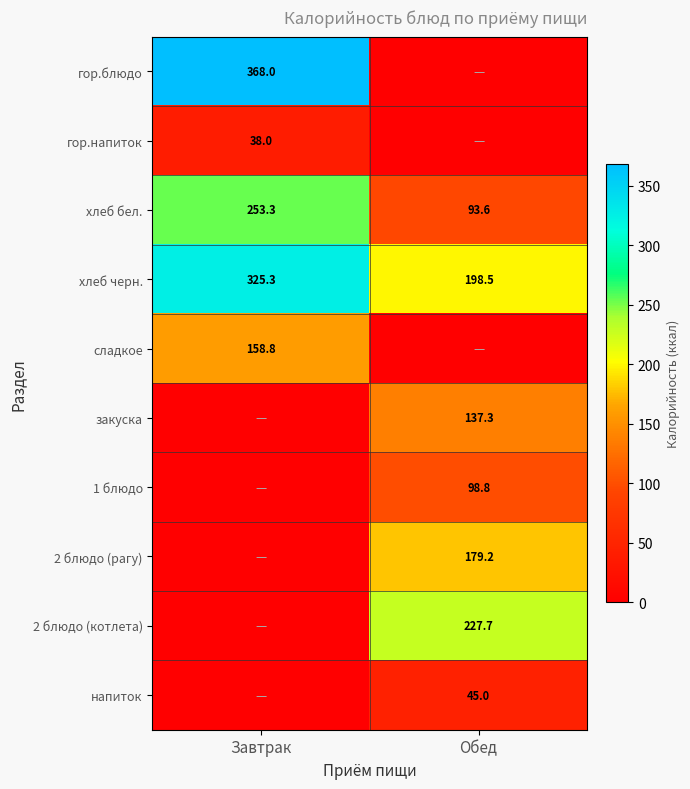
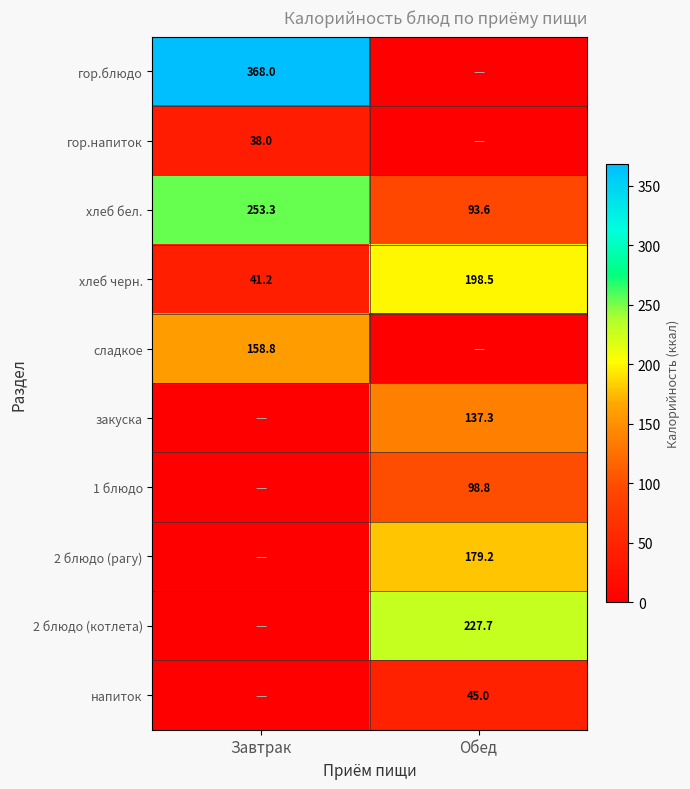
  {
    "гор.блюдо": {
      "Завтрак": 368.0
    },
    "гор.напиток": {
      "Завтрак": 38.0
    },
    "хлеб бел.": {
      "Завтрак": 253.3,
      "Обед": 93.6
    },
    "хлеб черн.": {
-     "Завтрак": 325.3,
+     "Завтрак": 41.2,
      "Обед": 198.5
    },
    "сладкое": {
      "Завтрак": 158.8
    },
    "закуска": {
      "Обед": 137.3
    },
    "1 блюдо": {
      "Обед": 98.8
    },
    "2 блюдо (рагу)": {
      "Обед": 179.2
    },
    "2 блюдо (котлета)": {
      "Обед": 227.7
    },
    "напиток": {
      "Обед": 45.0
    }
  }
